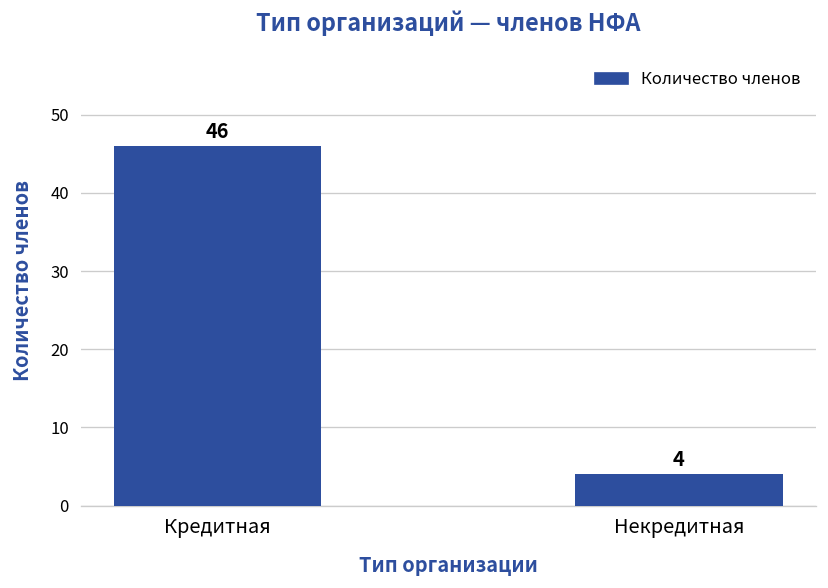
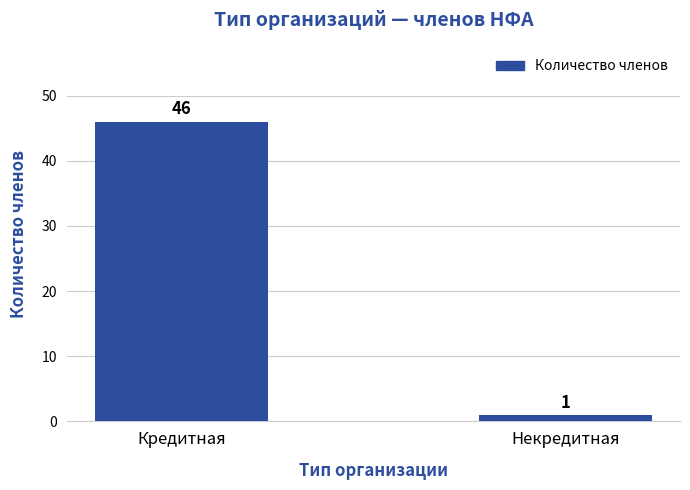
  {
    "Кредитная": 46,
-   "Некредитная": 4
+   "Некредитная": 1
  }
